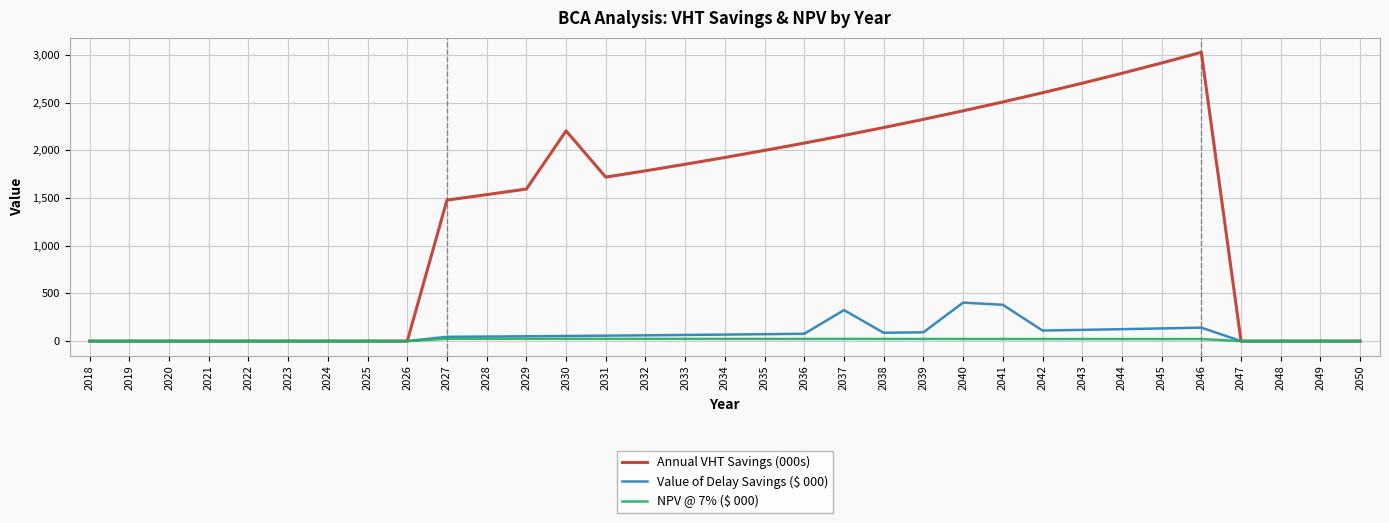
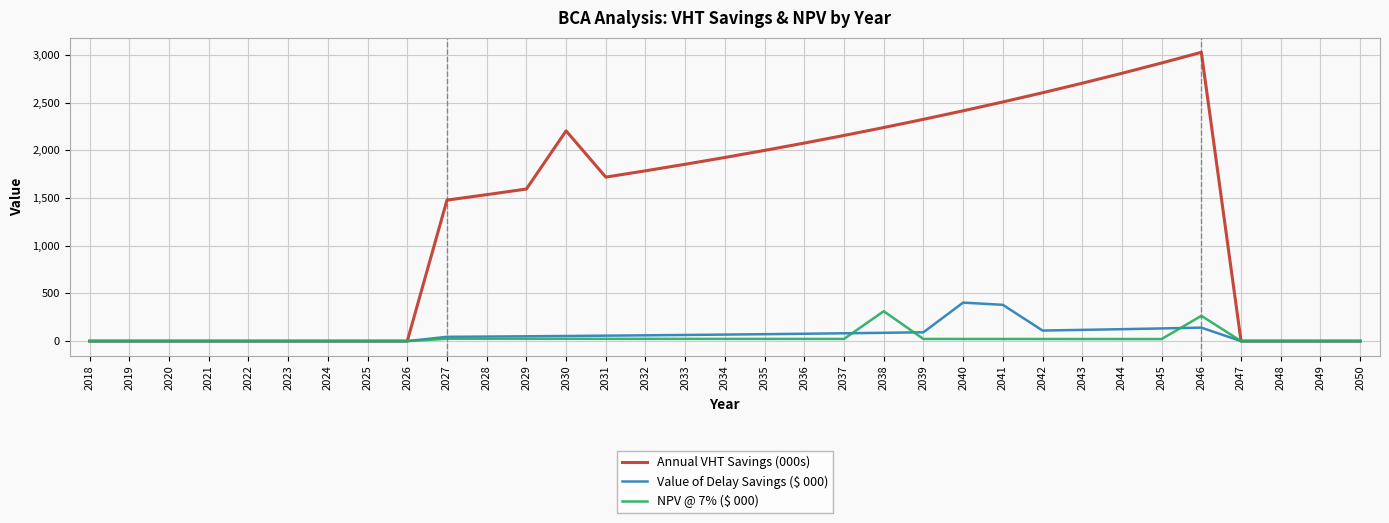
  {
    "Annual VHT Savings (000s)": {
      "2027": "1,500",
      "2028": "1,500",
      "2029": "1,600",
      "2030": "2,200",
      "2031": "1,700",
      "2032": "1,800",
      "2033": "1,900",
      "2034": "1,900",
      "2035": "2,000",
      "2036": "2,100",
      "2037": "2,200",
      "2038": "2,200",
      "2039": "2,300",
      "2040": "2,400",
      "2041": "2,500",
      "2042": "2,600",
      "2043": "2,700",
      "2044": "2,800",
      "2045": "2,900",
      "2046": "3,000"
    },
    "Value of Delay Savings ($ 000)": {
      "2030": "100",
      "2031": "100",
      "2032": "100",
      "2033": "100",
      "2034": "100",
      "2035": "100",
      "2036": "100",
-     "2037": "300",
+     "2037": "100",
      "2038": "100",
      "2039": "100",
      "2040": "400",
      "2041": "400",
      "2042": "100",
      "2043": "100",
      "2044": "100",
      "2045": "100",
      "2046": "100"
    },
    "NPV @ 7% ($ 000)": {
      "2030": "0",
      "2031": "0",
      "2032": "0",
      "2033": "0",
      "2034": "0",
      "2035": "0",
      "2036": "0",
      "2037": "0",
-     "2038": "0",
+     "2038": "300",
      "2039": "0",
      "2040": "0",
      "2041": "0",
      "2042": "0",
      "2043": "0",
      "2044": "0",
      "2045": "0",
-     "2046": "0"
+     "2046": "300"
    }
  }
